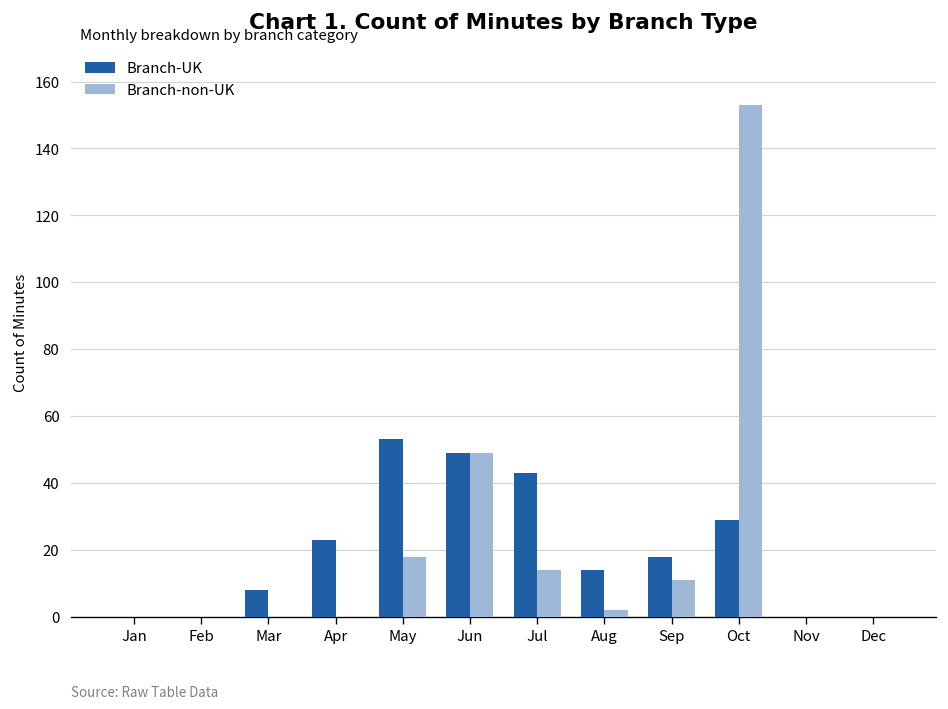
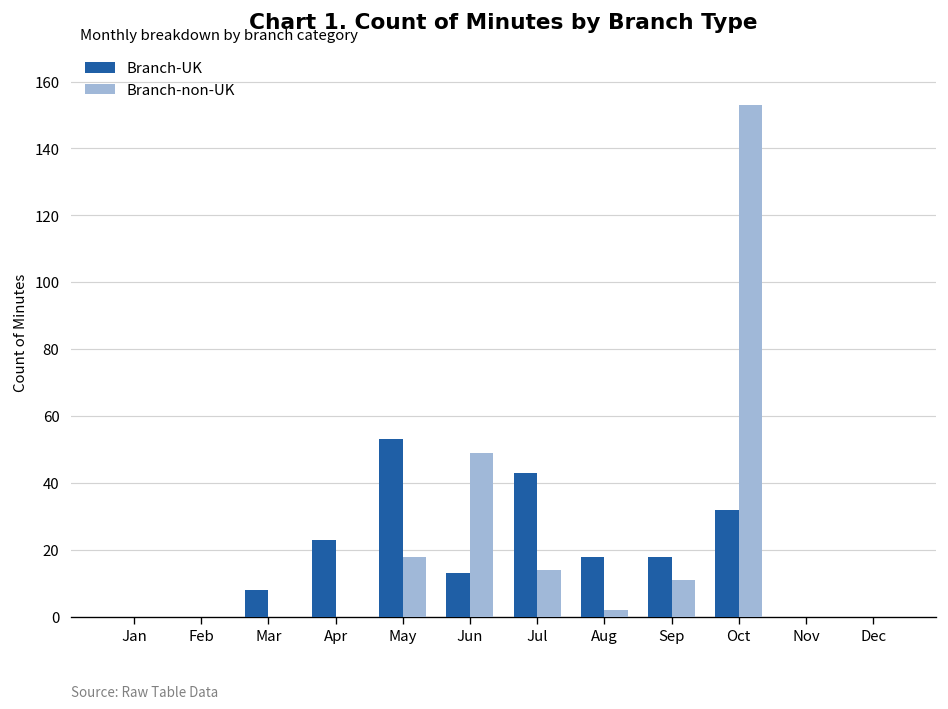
  {
    "Branch-UK": {
      "Jan": 0,
      "Feb": 0,
      "Mar": 8,
      "Apr": 23,
      "May": 53,
-     "Jun": 49,
+     "Jun": 13,
      "Jul": 43,
-     "Aug": 14,
+     "Aug": 18,
      "Sep": 18,
-     "Oct": 29,
+     "Oct": 32,
      "Nov": 0,
      "Dec": 0
    },
    "Branch-non-UK": {
      "Jan": 0,
      "Feb": 0,
      "Mar": 0,
      "Apr": 0,
      "May": 18,
      "Jun": 49,
      "Jul": 14,
      "Aug": 2,
      "Sep": 11,
      "Oct": 153,
      "Nov": 0,
      "Dec": 0
    }
  }
